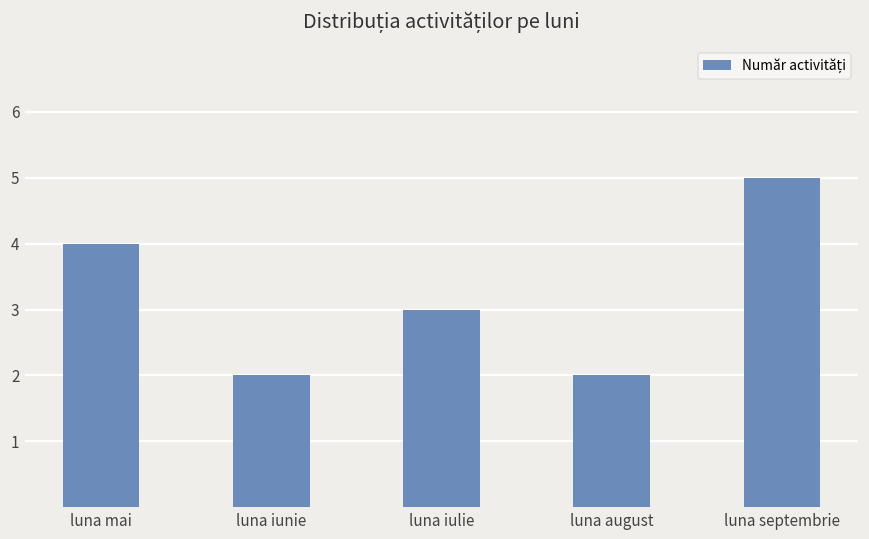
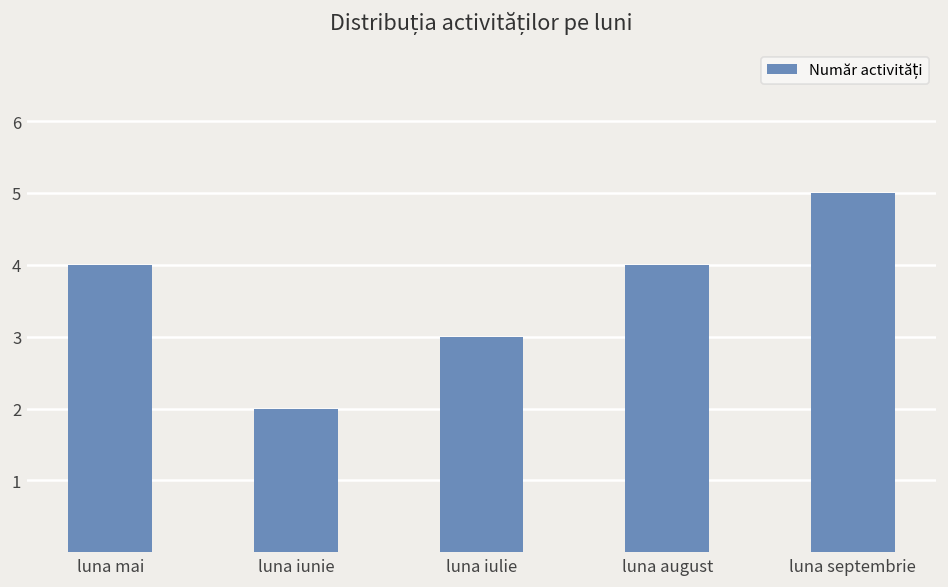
  {
    "luna mai": 4,
    "luna iunie": 2,
    "luna iulie": 3,
-   "luna august": 2,
+   "luna august": 4,
    "luna septembrie": 5
  }
